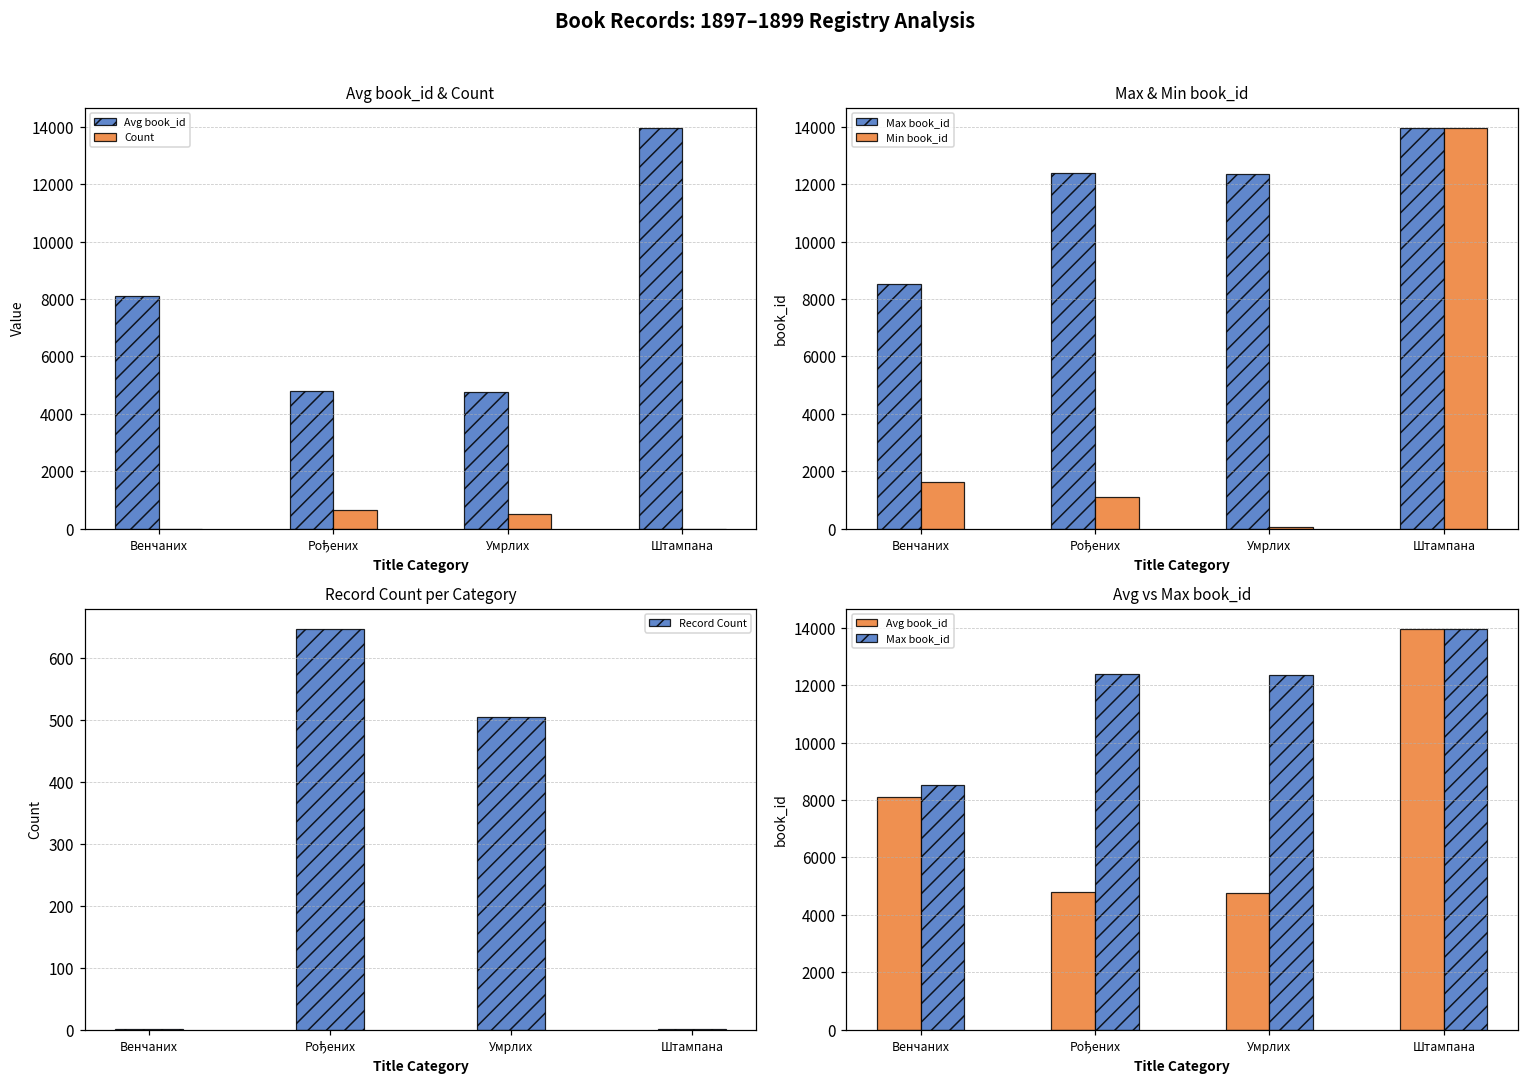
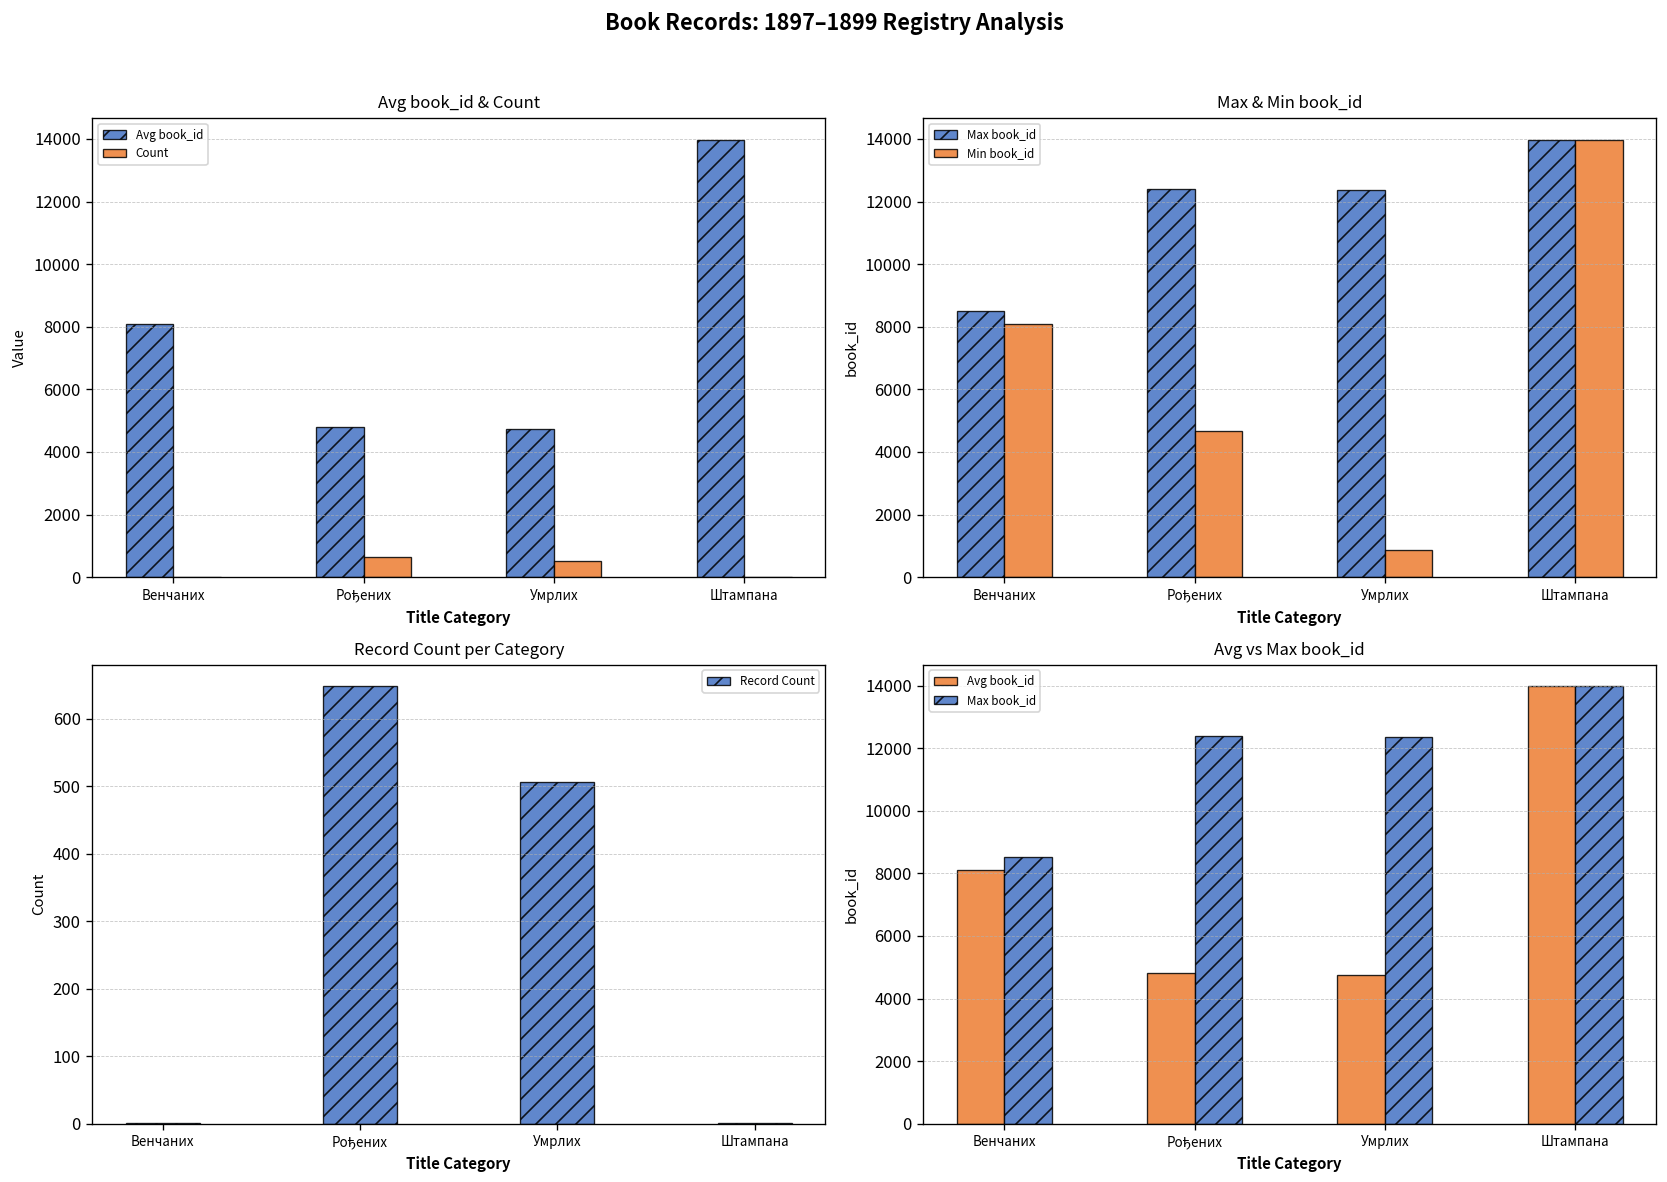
  {
    "Avg book_id & Count": {
      "Count": {
        "Рођених": 600,
        "Умрлих": 500
      }
    },
    "Max & Min book_id": {
      "Max book_id": {
        "Венчаних": 8500,
        "Рођених": 12400,
        "Умрлих": 12400,
        "Штампана": 14000
      },
      "Min book_id": {
-       "Венчаних": 1600,
-       "Рођених": 1100,
-       "Умрлих": 100,
+       "Венчаних": 8100,
+       "Рођених": 4700,
+       "Умрлих": 900,
        "Штампана": 14000
      }
    },
    "Record Count per Category": {
      "Рођених": 650,
      "Умрлих": 510
    },
    "Avg vs Max book_id": {
      "Avg book_id": {
        "Венчаних": 8100,
        "Рођених": 4800,
        "Умрлих": 4800,
        "Штампана": 14000
      },
      "Max book_id": {
        "Венчаних": 8500,
        "Рођених": 12400,
        "Умрлих": 12400,
        "Штампана": 14000
      }
    }
  }
